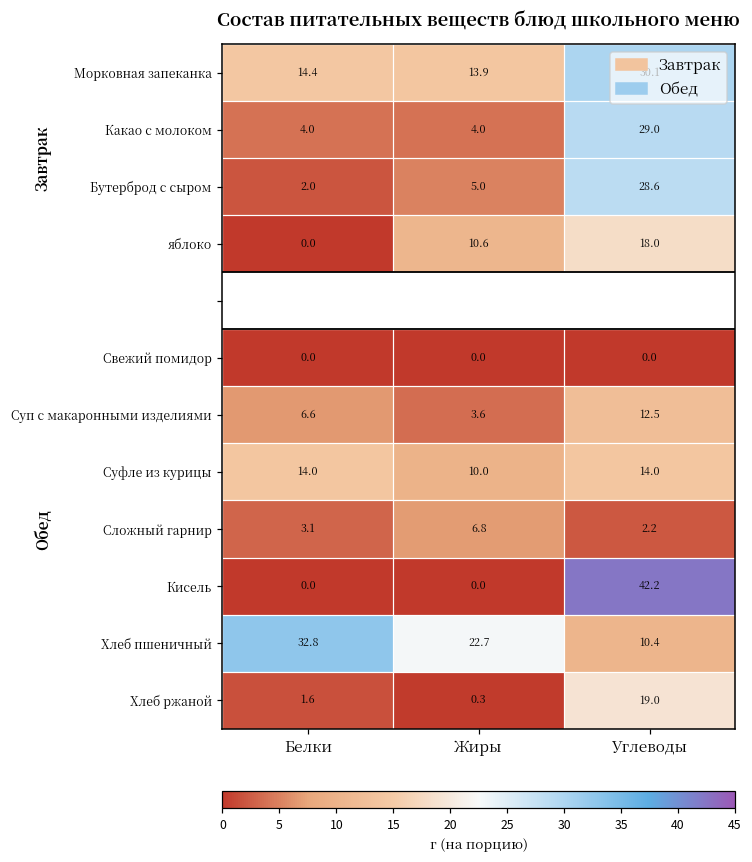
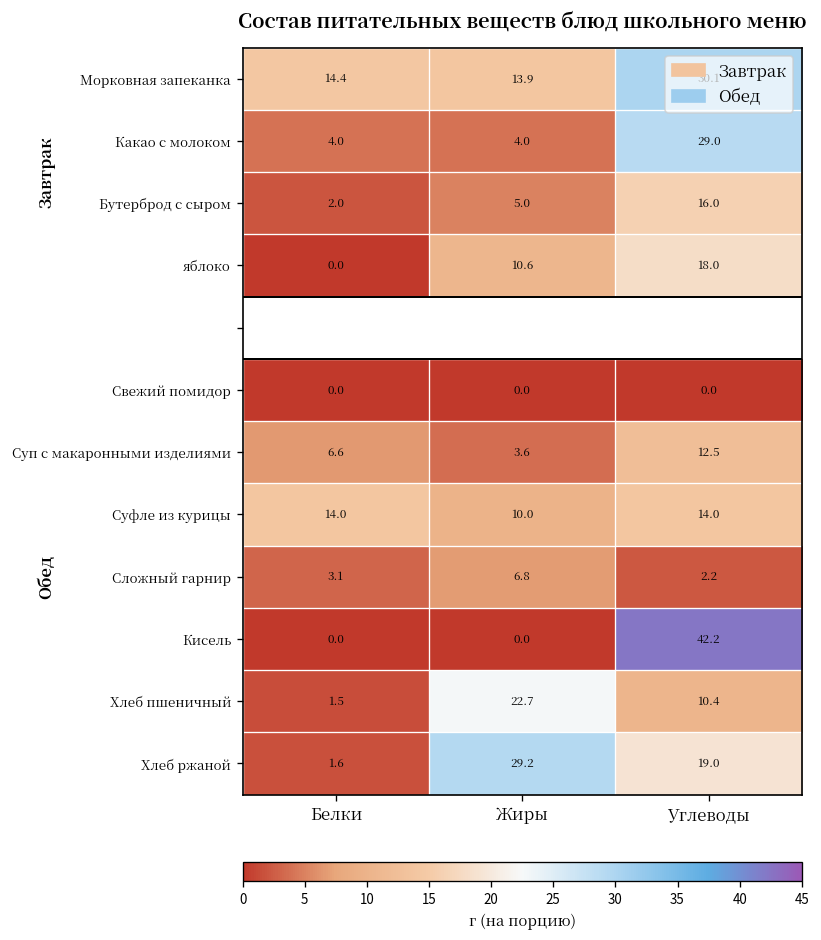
  {
    "Морковная запеканка": {
      "Белки": 14.4,
      "Жиры": 13.9
    },
    "Какао с молоком": {
      "Белки": 4.0,
      "Жиры": 4.0,
      "Углеводы": 29.0
    },
    "Бутерброд с сыром": {
      "Белки": 2.0,
      "Жиры": 5.0,
-     "Углеводы": 28.6
+     "Углеводы": 16.0
    },
    "яблоко": {
      "Белки": 0.0,
      "Жиры": 10.6,
      "Углеводы": 18.0
    },
    "Свежий помидор": {
      "Белки": 0.0,
      "Жиры": 0.0,
      "Углеводы": 0.0
    },
    "Суп с макаронными изделиями": {
      "Белки": 6.6,
      "Жиры": 3.6,
      "Углеводы": 12.5
    },
    "Суфле из курицы": {
      "Белки": 14.0,
      "Жиры": 10.0,
      "Углеводы": 14.0
    },
    "Сложный гарнир": {
      "Белки": 3.1,
      "Жиры": 6.8,
      "Углеводы": 2.2
    },
    "Кисель": {
      "Белки": 0.0,
      "Жиры": 0.0,
      "Углеводы": 42.2
    },
    "Хлеб пшеничный": {
-     "Белки": 32.8,
+     "Белки": 1.5,
      "Жиры": 22.7,
      "Углеводы": 10.4
    },
    "Хлеб ржаной": {
      "Белки": 1.6,
-     "Жиры": 0.3,
+     "Жиры": 29.2,
      "Углеводы": 19.0
    }
  }
